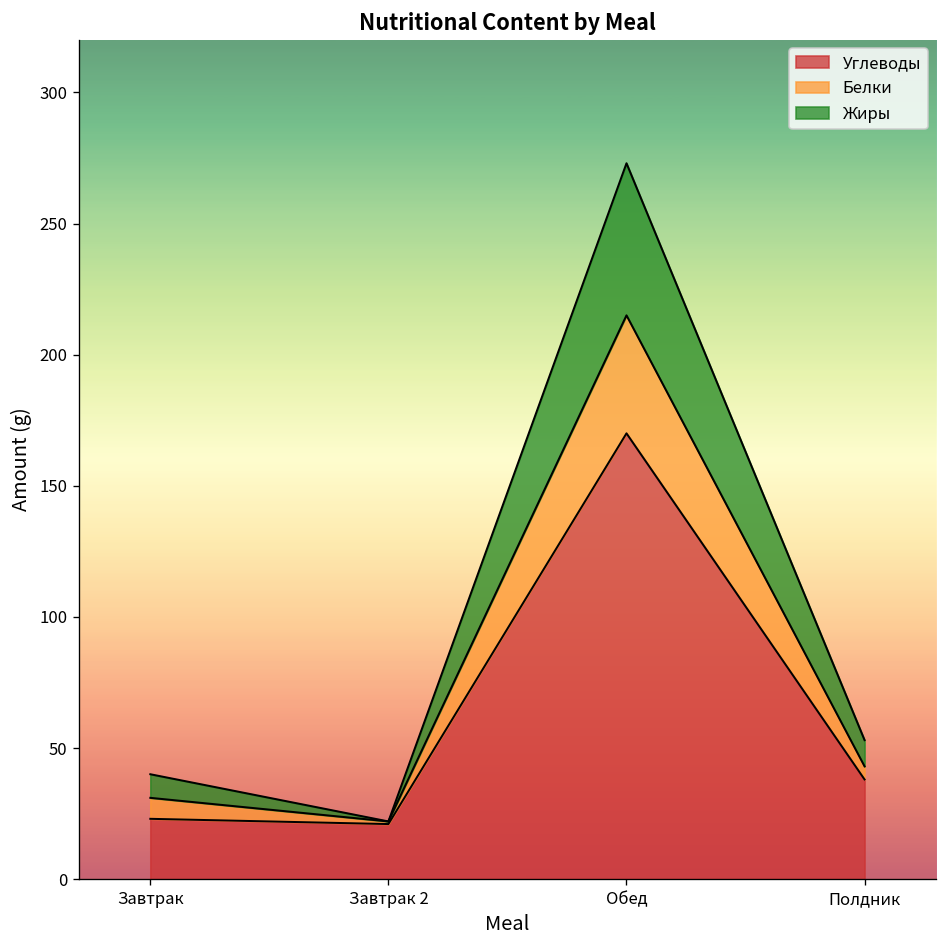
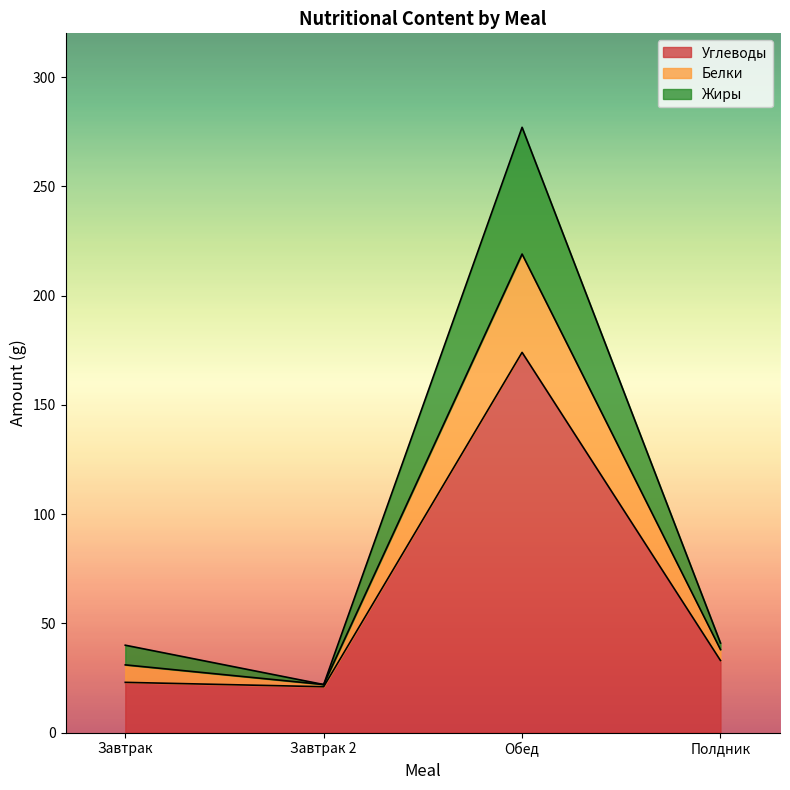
  {
    "Углеводы": {
      "Завтрак": 23,
-     "Обед": 170,
-     "Полдник": 38
+     "Обед": 174,
+     "Полдник": 33
    },
    "Белки": {
      "Завтрак": 8,
      "Обед": 45,
      "Полдник": 5
    },
    "Жиры": {
      "Завтрак": 9,
      "Обед": 58,
-     "Полдник": 10
+     "Полдник": 3
    }
  }
